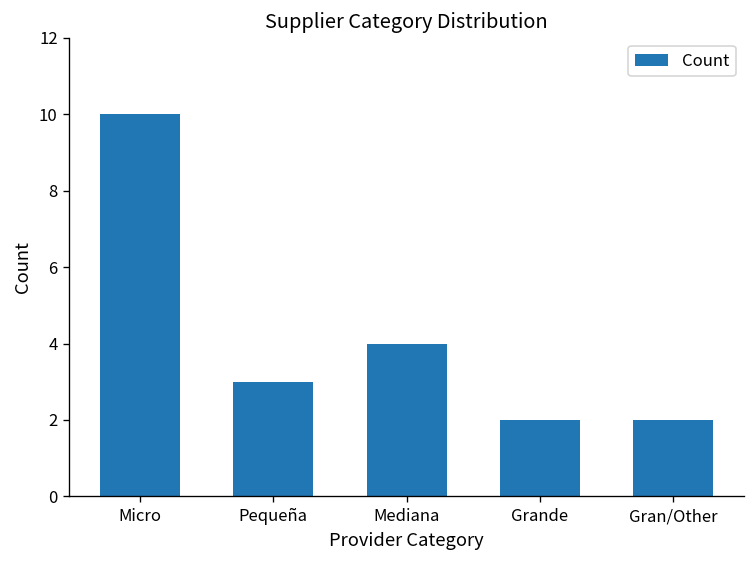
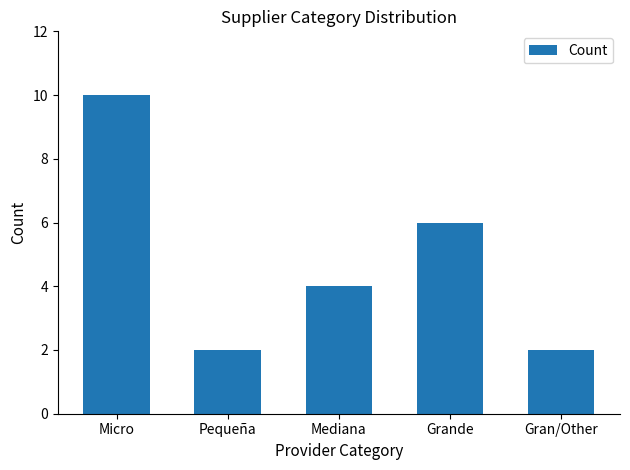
  {
    "Micro": 10,
-   "Pequeña": 3,
+   "Pequeña": 2,
    "Mediana": 4,
-   "Grande": 2,
+   "Grande": 6,
    "Gran/Other": 2
  }
